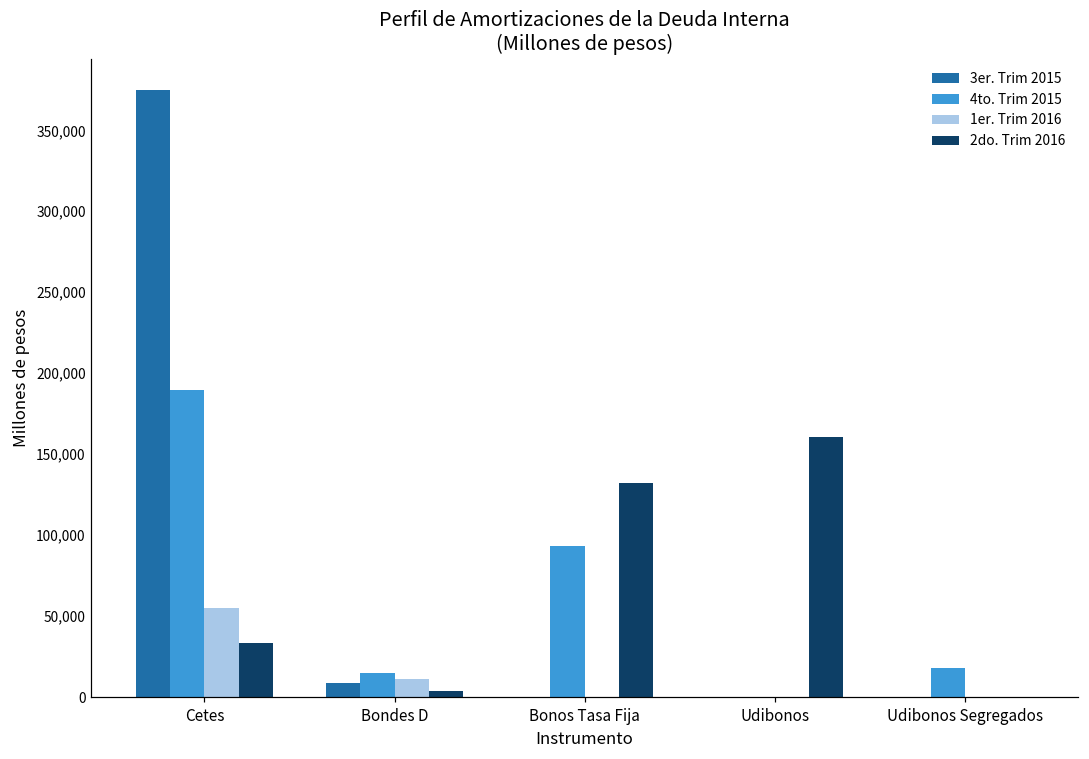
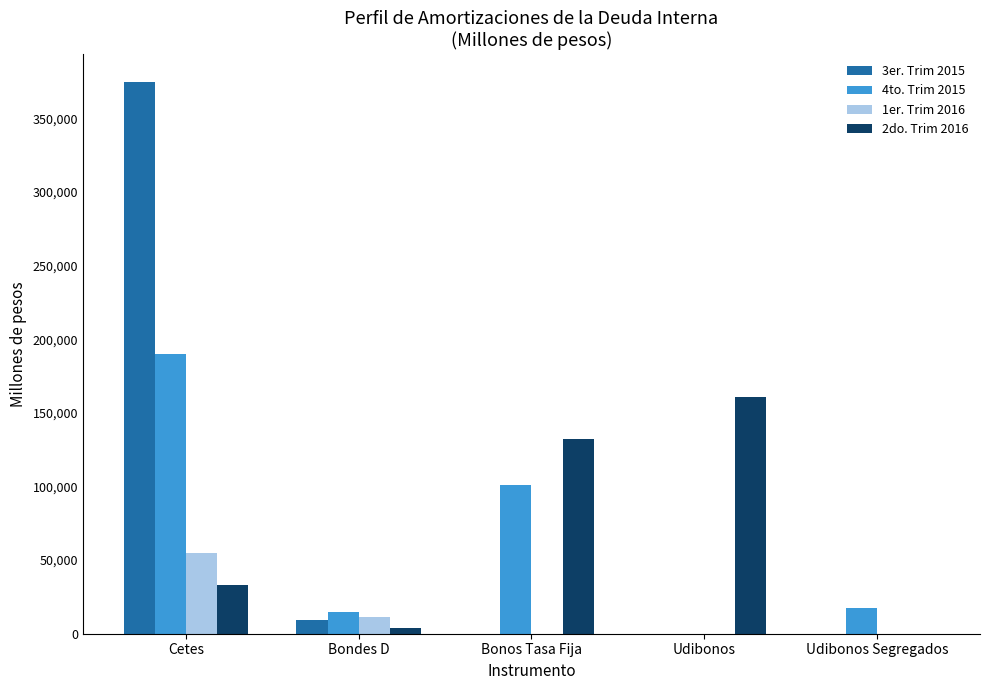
  {
    "3er. Trim 2015": {
      "Cetes": "375,000",
      "Bondes D": "9,000",
      "Bonos Tasa Fija": "0",
      "Udibonos": "0",
      "Udibonos Segregados": "0"
    },
    "4to. Trim 2015": {
      "Cetes": "190,000",
      "Bondes D": "15,000",
-     "Bonos Tasa Fija": "93,000",
+     "Bonos Tasa Fija": "101,000",
      "Udibonos": "0",
      "Udibonos Segregados": "18,000"
    },
    "1er. Trim 2016": {
      "Cetes": "55,000",
      "Bondes D": "11,000",
      "Bonos Tasa Fija": "0",
      "Udibonos": "0",
      "Udibonos Segregados": "0"
    },
    "2do. Trim 2016": {
      "Cetes": "33,000",
      "Bondes D": "4,000",
      "Bonos Tasa Fija": "132,000",
      "Udibonos": "161,000"
    }
  }
